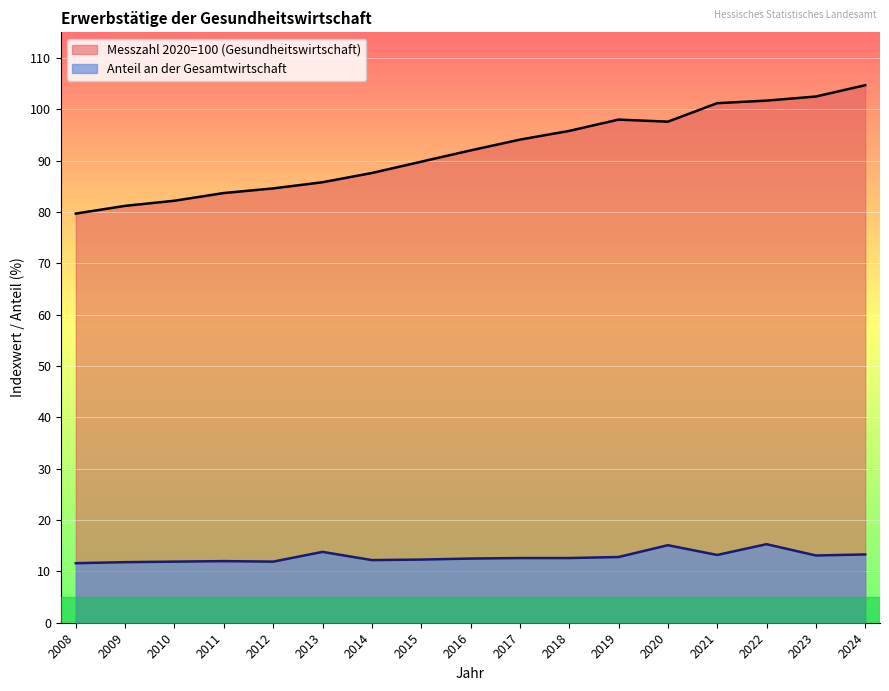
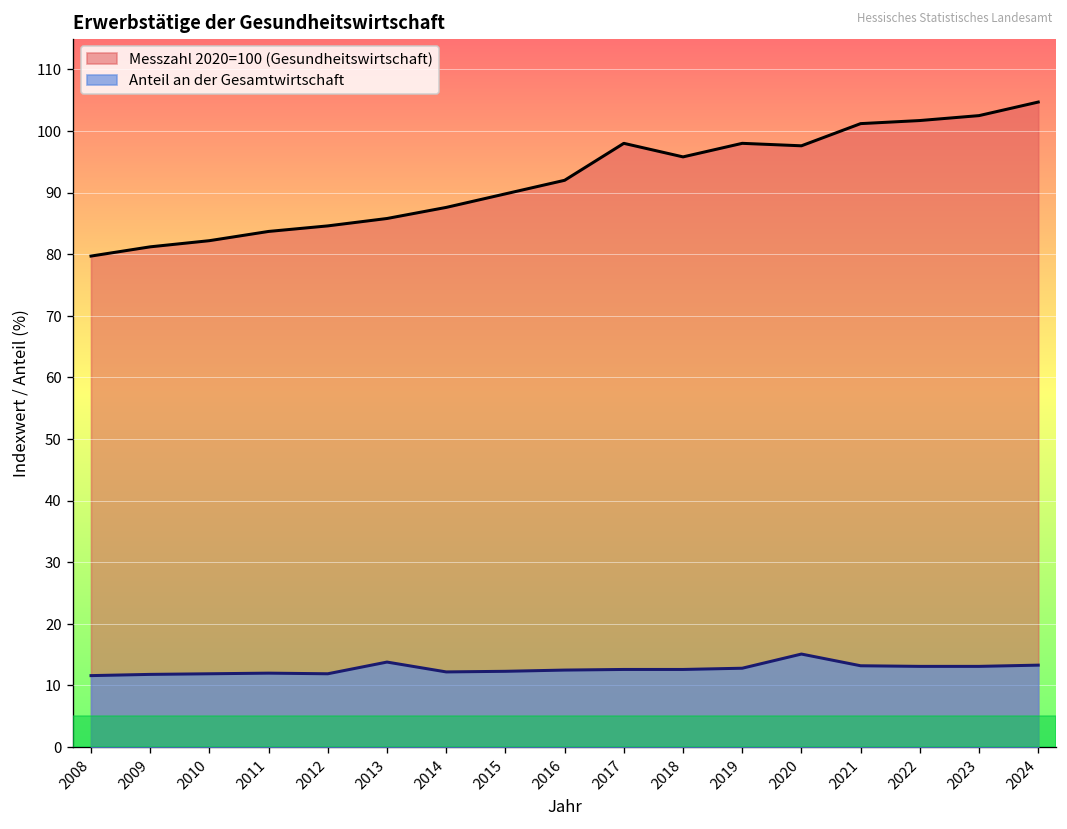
  {
    "Messzahl 2020=100 (Gesundheitswirtschaft)": {
      "2008": 80,
      "2009": 81,
      "2010": 82,
      "2011": 84,
      "2012": 85,
      "2013": 86,
      "2014": 88,
      "2015": 90,
      "2016": 92,
-     "2017": 94,
+     "2017": 98,
      "2018": 96,
      "2019": 98,
      "2020": 98,
      "2021": 101,
      "2022": 102,
      "2023": 103,
      "2024": 105
    },
    "Anteil an der Gesamtwirtschaft": {
      "2008": 12,
      "2009": 12,
      "2010": 12,
      "2011": 12,
      "2012": 12,
      "2013": 14,
      "2014": 12,
      "2015": 12,
      "2016": 13,
      "2017": 13,
      "2018": 13,
      "2019": 13,
      "2020": 15,
      "2021": 13,
-     "2022": 15,
+     "2022": 13,
      "2023": 13,
      "2024": 13
    }
  }
